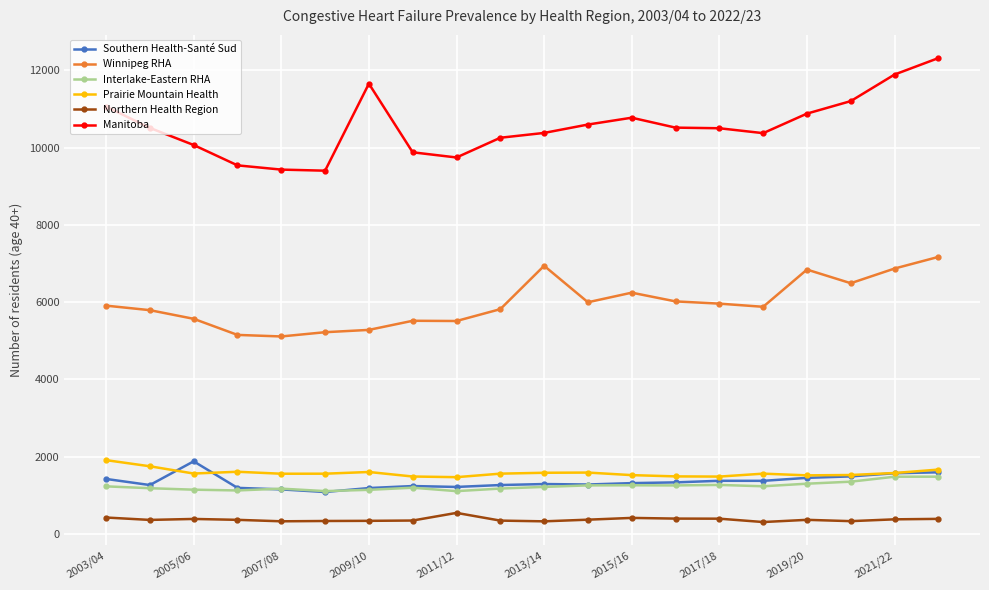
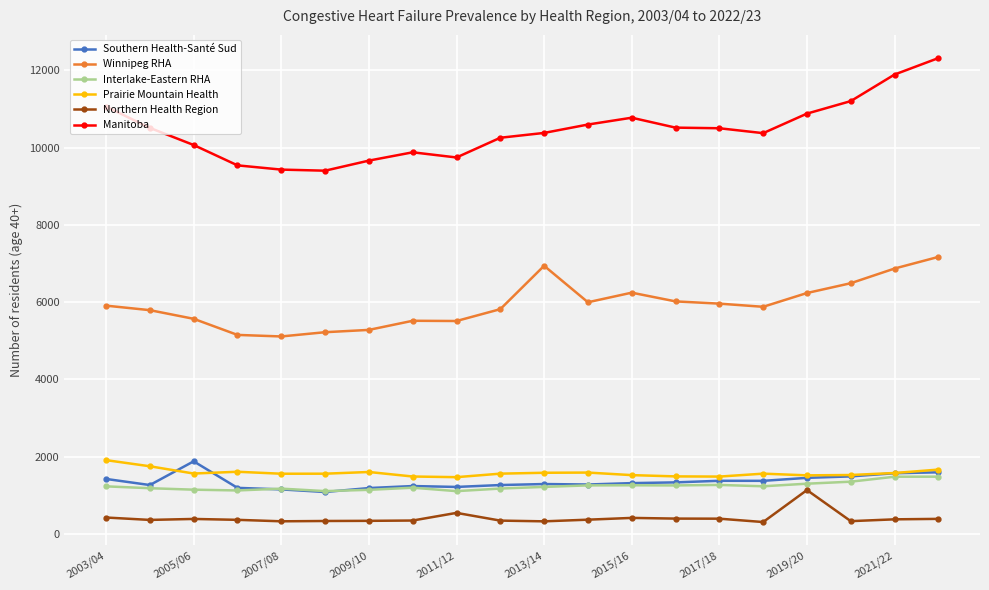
  {
    "Southern Health-Santé Sud": {
      "2003/04": 1400,
      "2005/06": 1900,
      "2011/12": 1200,
      "2013/14": 1300,
      "2017/18": 1400
    },
    "Winnipeg RHA": {
      "2003/04": 5900,
      "2005/06": 5600,
      "2007/08": 5100,
      "2009/10": 5300,
      "2011/12": 5500,
      "2013/14": 6900,
      "2015/16": 6200,
      "2017/18": 6000,
-     "2019/20": 6800,
+     "2019/20": 6200,
      "2021/22": 6900
    },
    "Interlake-Eastern RHA": {
      "2003/04": 1200,
      "2005/06": 1100,
      "2011/12": 1100,
      "2013/14": 1200,
      "2017/18": 1300,
      "2019/20": 1300,
      "2021/22": 1500
    },
    "Prairie Mountain Health": {
      "2003/04": 1900,
      "2005/06": 1600,
      "2007/08": 1600,
      "2009/10": 1600,
      "2011/12": 1500,
      "2013/14": 1600,
      "2015/16": 1500,
      "2017/18": 1500
    },
    "Northern Health Region": {
      "2003/04": 400,
      "2005/06": 400,
      "2007/08": 300,
      "2009/10": 300,
      "2011/12": 500,
      "2013/14": 300,
      "2015/16": 400,
      "2017/18": 400,
-     "2019/20": 400,
+     "2019/20": 1100,
      "2021/22": 400
    },
    "Manitoba": {
      "2005/06": 10100,
      "2007/08": 9400,
-     "2009/10": 11700,
+     "2009/10": 9700,
      "2011/12": 9700,
      "2013/14": 10400,
      "2015/16": 10800,
      "2017/18": 10500,
      "2019/20": 10900,
      "2021/22": 11900
    }
  }
